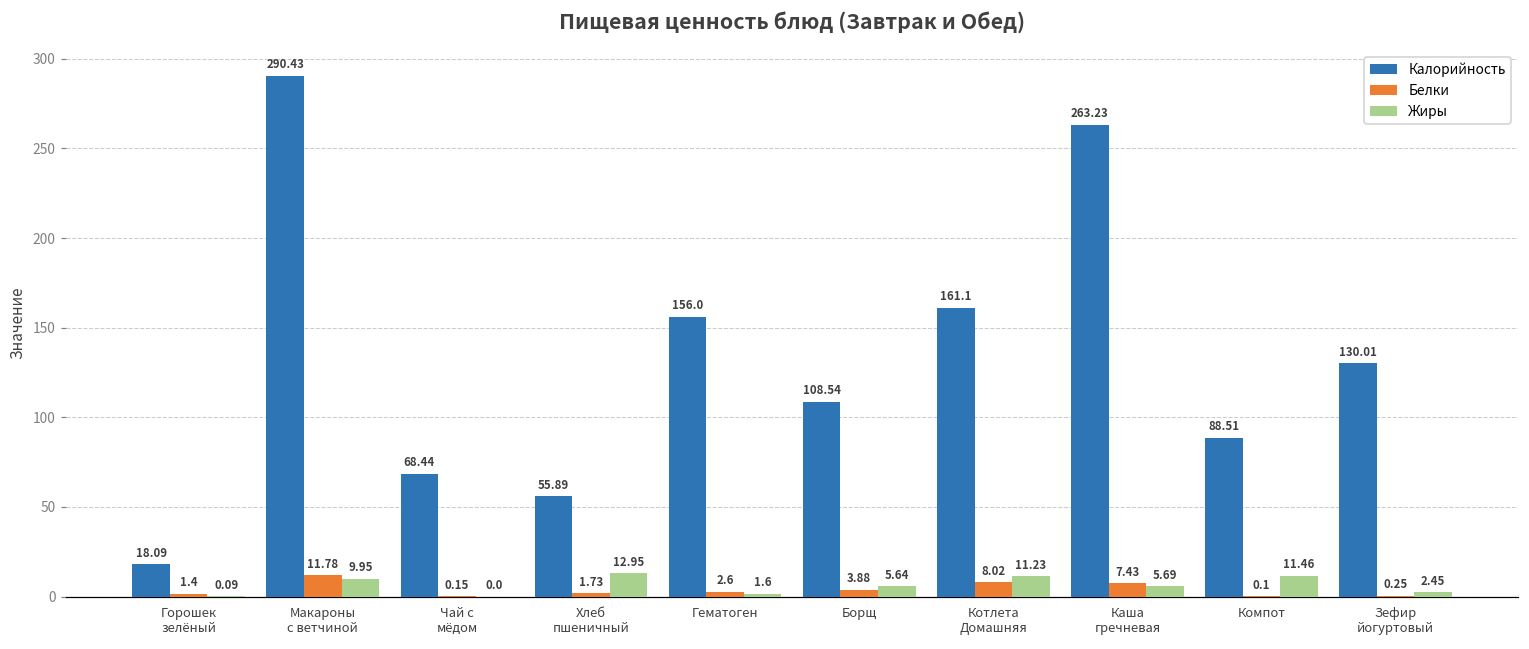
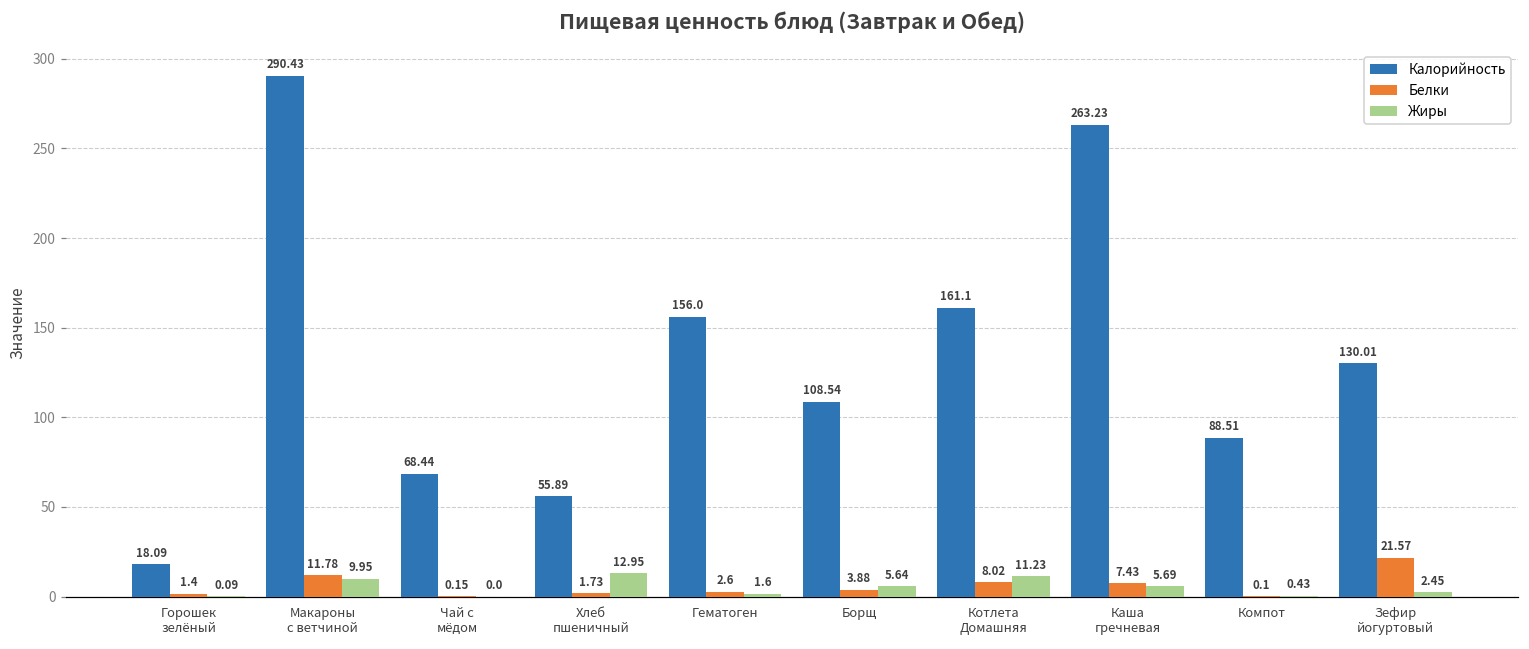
  {
    "Калорийность": {
      "Горошек зелёный": 18.09,
      "Макароны с ветчиной": 290.43,
      "Чай с мёдом": 68.44,
      "Хлеб пшеничный": 55.89,
      "Гематоген": 156.0,
      "Борщ": 108.54,
      "Котлета Домашняя": 161.1,
      "Каша гречневая": 263.23,
      "Компот": 88.51,
      "Зефир йогуртовый": 130.01
    },
    "Белки": {
      "Горошек зелёный": 1.4,
      "Макароны с ветчиной": 11.78,
      "Чай с мёдом": 0.15,
      "Хлеб пшеничный": 1.73,
      "Гематоген": 2.6,
      "Борщ": 3.88,
      "Котлета Домашняя": 8.02,
      "Каша гречневая": 7.43,
      "Компот": 0.1,
-     "Зефир йогуртовый": 0.25
+     "Зефир йогуртовый": 21.57
    },
    "Жиры": {
      "Горошек зелёный": 0.09,
      "Макароны с ветчиной": 9.95,
      "Чай с мёдом": 0.0,
      "Хлеб пшеничный": 12.95,
      "Гематоген": 1.6,
      "Борщ": 5.64,
      "Котлета Домашняя": 11.23,
      "Каша гречневая": 5.69,
-     "Компот": 11.46,
+     "Компот": 0.43,
      "Зефир йогуртовый": 2.45
    }
  }
